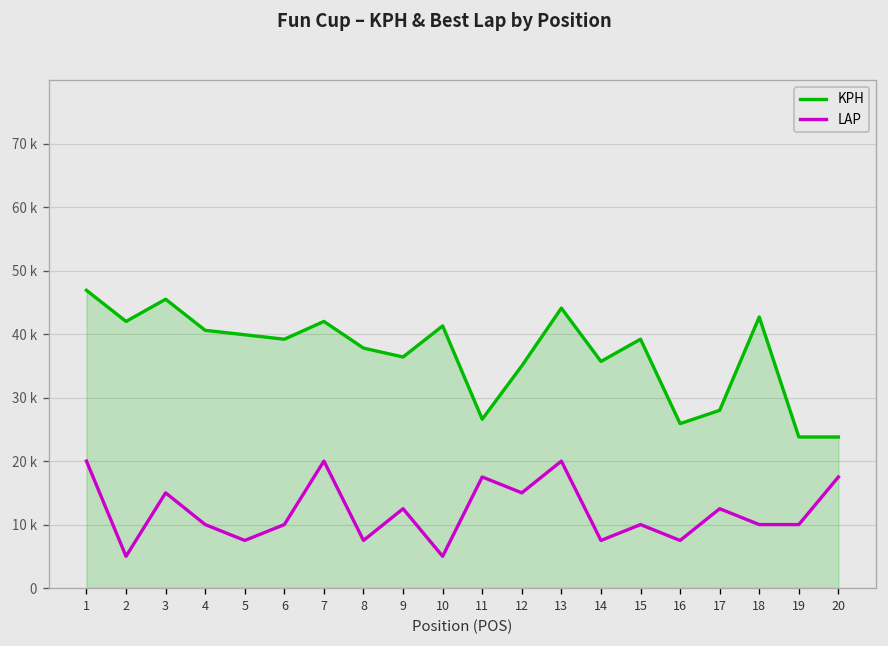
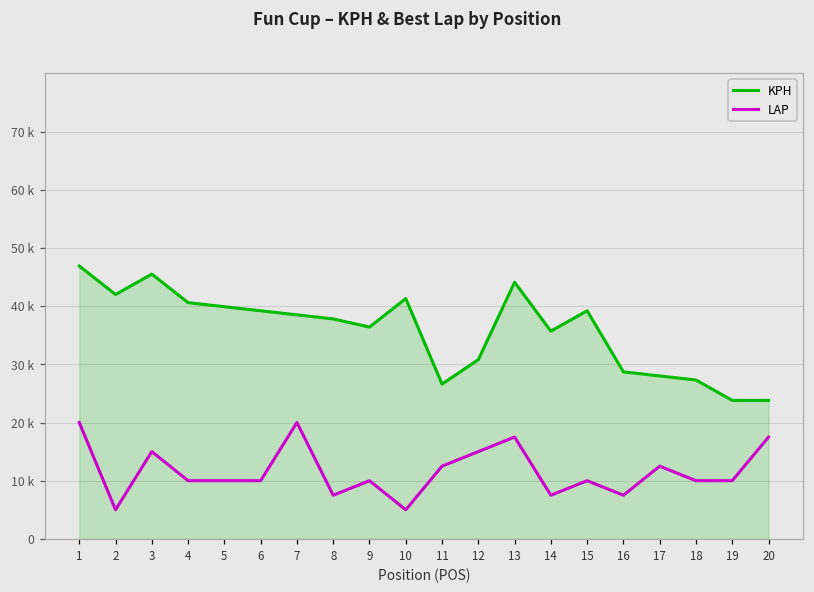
  {
    "KPH": {
      "1": 47000,
      "2": 42000,
      "3": 46000,
      "4": 41000,
      "5": 40000,
      "6": 39000,
-     "7": 42000,
+     "7": 39000,
      "8": 38000,
      "9": 36000,
      "10": 41000,
      "11": 27000,
-     "12": 35000,
+     "12": 31000,
      "13": 44000,
      "14": 36000,
      "15": 39000,
-     "16": 26000,
+     "16": 29000,
      "17": 28000,
-     "18": 43000,
+     "18": 27000,
      "19": 24000,
      "20": 24000
    },
    "LAP": {
      "1": 20000,
      "2": 5000,
      "3": 15000,
      "4": 10000,
-     "5": 8000,
+     "5": 10000,
      "6": 10000,
      "7": 20000,
      "8": 8000,
-     "9": 13000,
+     "9": 10000,
      "10": 5000,
-     "11": 18000,
+     "11": 13000,
      "12": 15000,
-     "13": 20000,
+     "13": 18000,
      "14": 8000,
      "15": 10000,
      "16": 8000,
      "17": 13000,
      "18": 10000,
      "19": 10000,
      "20": 18000
    }
  }
